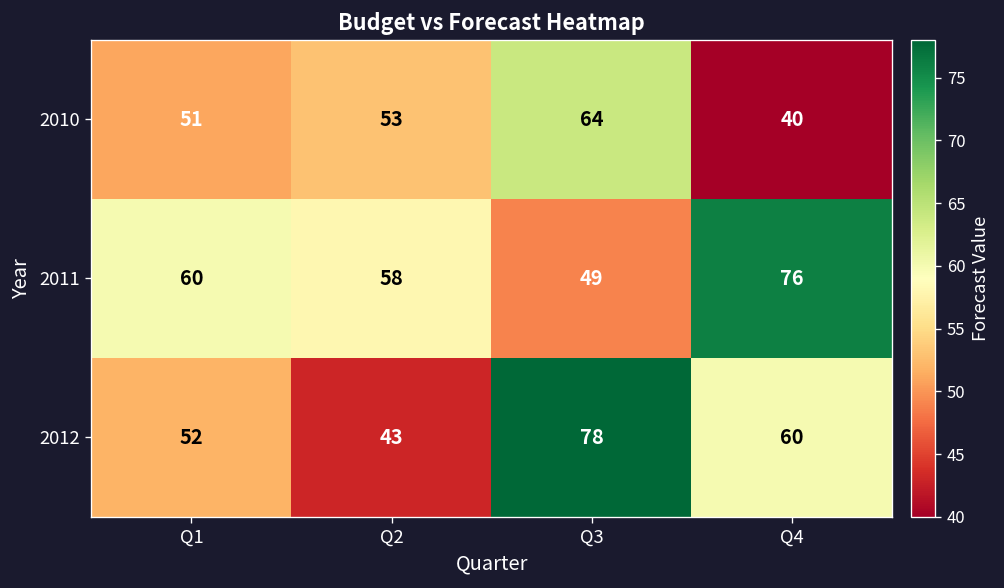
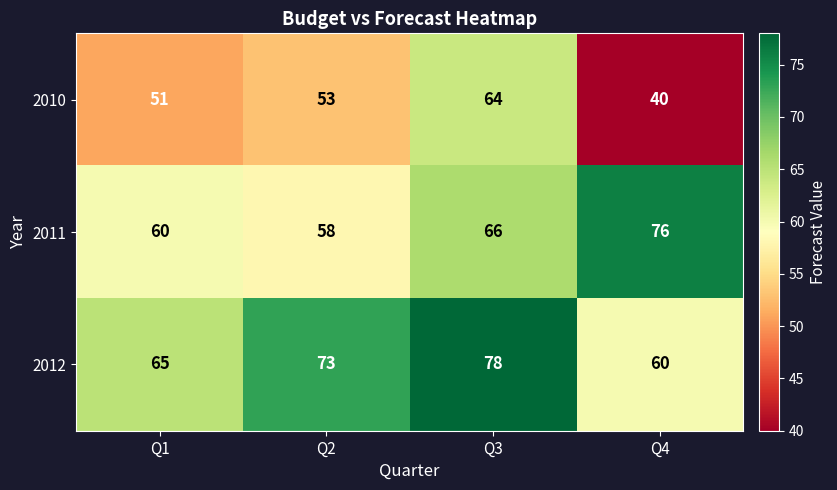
  {
    "2010": {
      "Q1": 51,
      "Q2": 53,
      "Q3": 64,
      "Q4": 40
    },
    "2011": {
      "Q1": 60,
      "Q2": 58,
-     "Q3": 49,
+     "Q3": 66,
      "Q4": 76
    },
    "2012": {
-     "Q1": 52,
-     "Q2": 43,
+     "Q1": 65,
+     "Q2": 73,
      "Q3": 78,
      "Q4": 60
    }
  }
